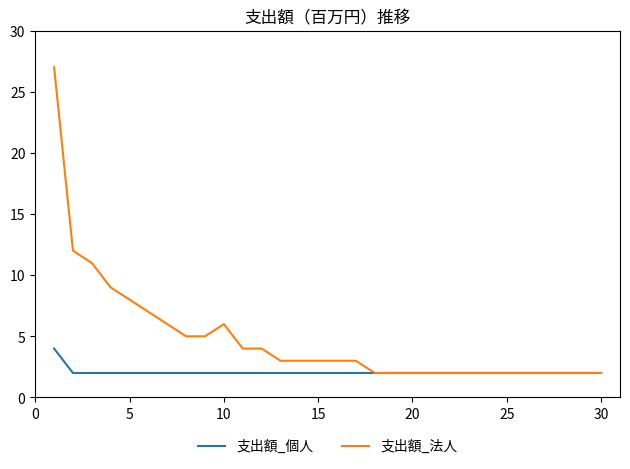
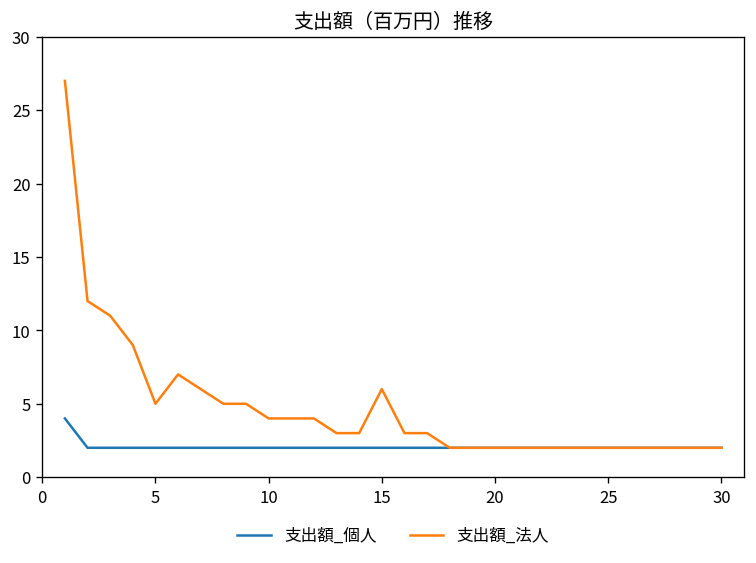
  {
    "支出額_個人": {
      "5": 2,
      "10": 2,
      "15": 2
    },
    "支出額_法人": {
-     "5": 8,
-     "10": 6,
-     "15": 3
+     "5": 5,
+     "10": 4,
+     "15": 6
    }
  }
